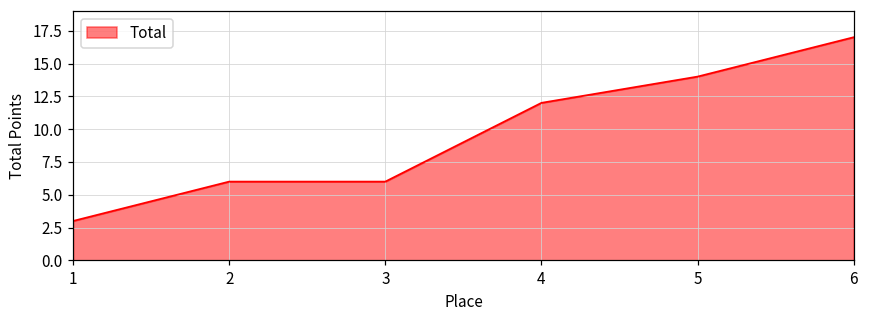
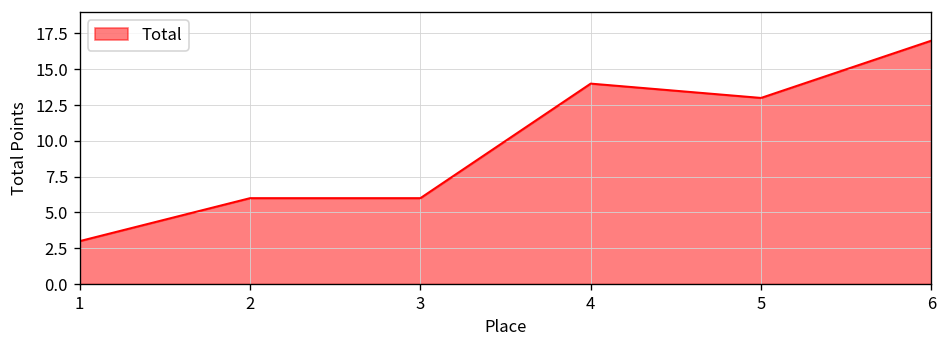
  {
    "1": 3,
    "2": 6,
    "3": 6,
-   "4": 12,
-   "5": 14,
+   "4": 14,
+   "5": 13,
    "6": 17
  }
